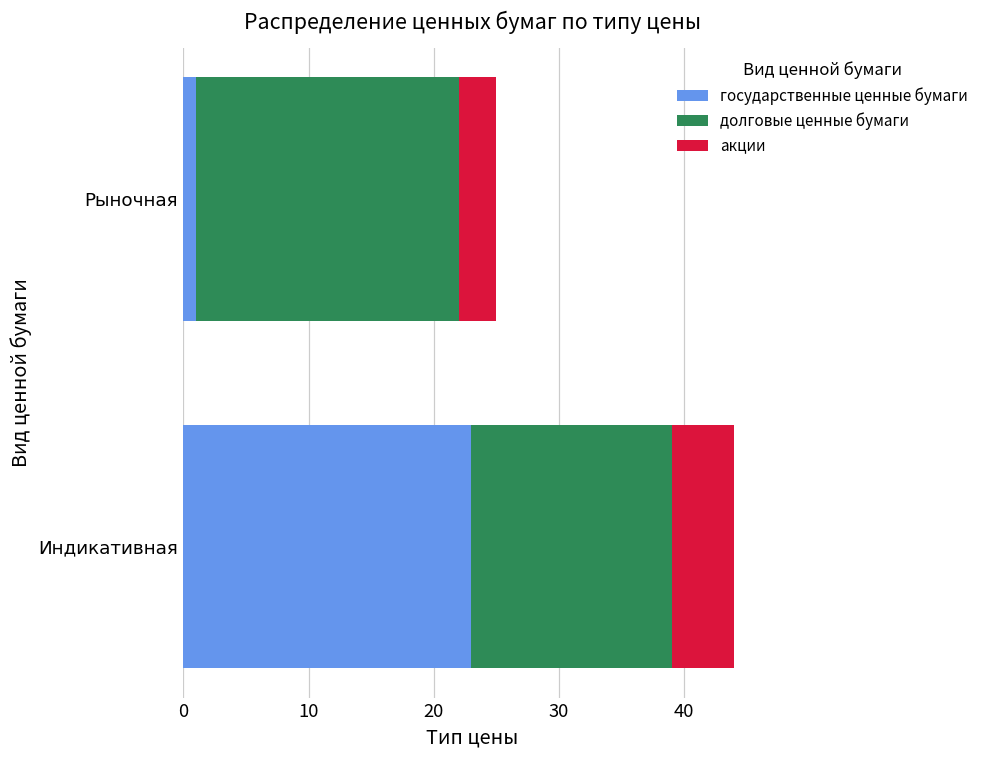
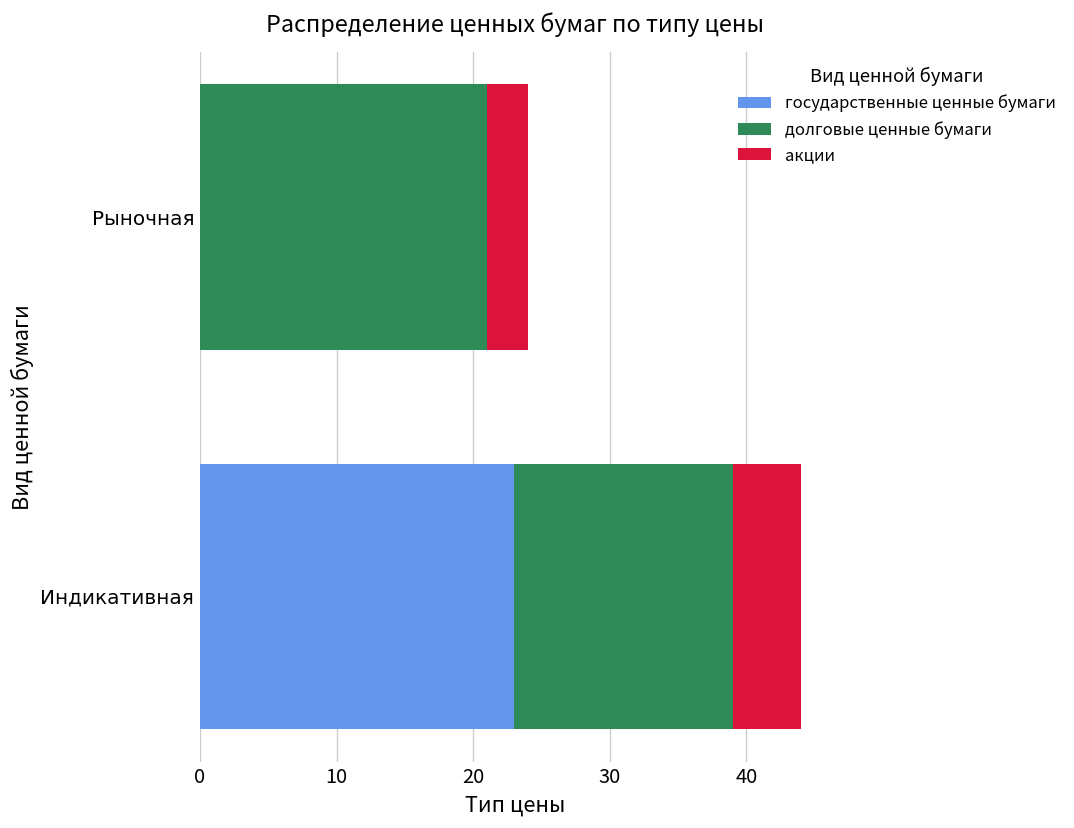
  {
    "государственные ценные бумаги": {
-     "Рыночная": 1,
+     "Рыночная": 0,
      "Индикативная": 23
    },
    "долговые ценные бумаги": {
      "Рыночная": 21,
      "Индикативная": 16
    },
    "акции": {
      "Рыночная": 3,
      "Индикативная": 5
    }
  }
